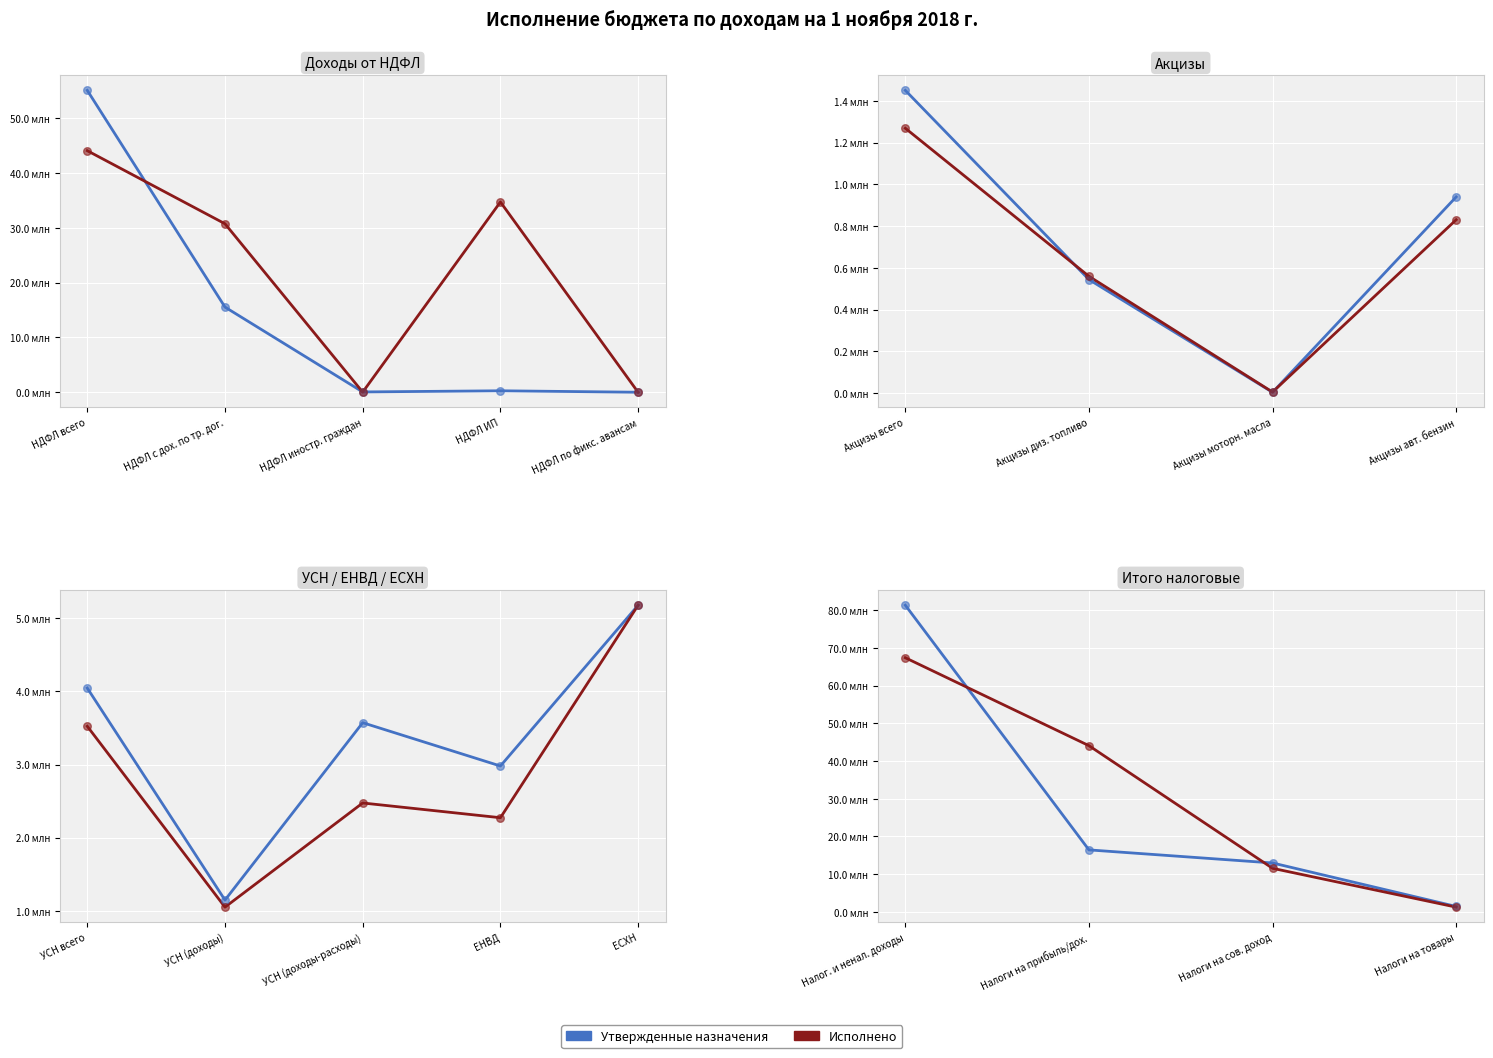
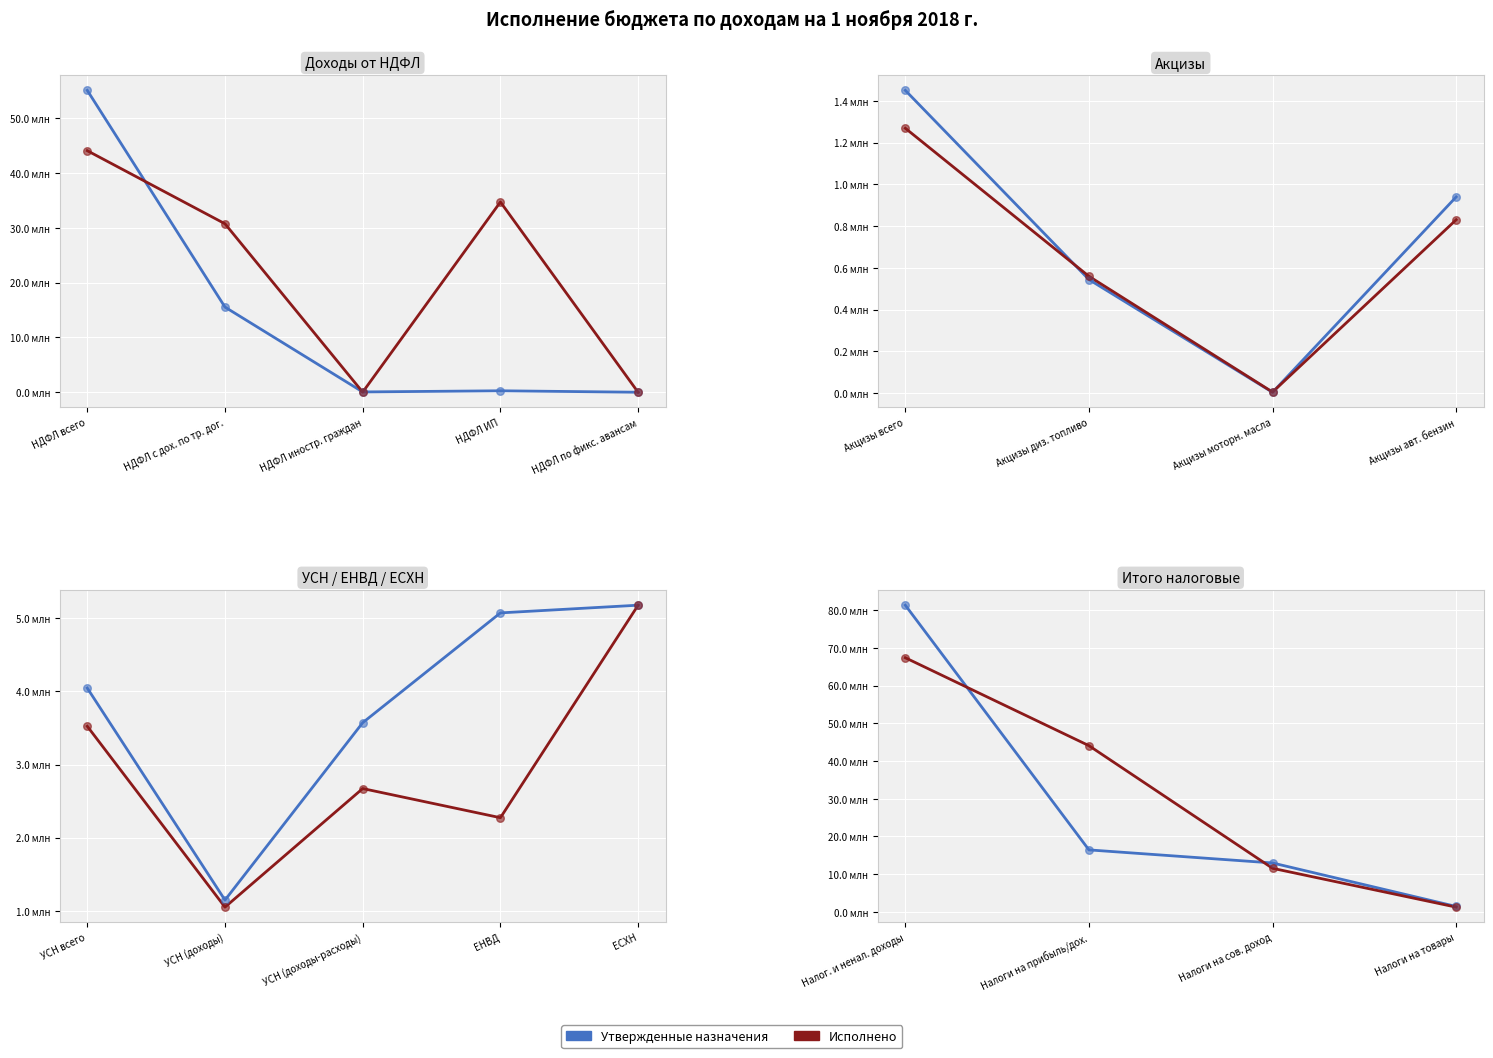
  {
    "Доходы от НДФЛ": {
      "Утвержденные назначения": {
        "НДФЛ всего": "55 млн",
        "НДФЛ с дох. по тр. дог.": "16 млн",
        "НДФЛ ИП": "0 млн"
      },
      "Исполнено": {
        "НДФЛ всего": "44 млн",
        "НДФЛ с дох. по тр. дог.": "31 млн",
        "НДФЛ ИП": "35 млн"
      }
    },
    "Акцизы": {
      "Утвержденные назначения": {
        "Акцизы всего": "1.45 млн",
        "Акцизы диз. топливо": "0.54 млн",
        "Акцизы авт. бензин": "0.94 млн"
      },
      "Исполнено": {
        "Акцизы всего": "1.27 млн",
        "Акцизы диз. топливо": "0.56 млн",
        "Акцизы авт. бензин": "0.83 млн"
      }
    },
    "УСН / ЕНВД / ЕСХН": {
      "Утвержденные назначения": {
        "УСН всего": "4.0 млн",
        "УСН (доходы)": "1.1 млн",
        "УСН (доходы-расходы)": "3.6 млн",
-       "ЕНВД": "3.0 млн"
+       "ЕНВД": "5.1 млн"
      },
      "Исполнено": {
        "УСН всего": "3.5 млн",
        "УСН (доходы)": "1.0 млн",
-       "УСН (доходы-расходы)": "2.5 млн",
+       "УСН (доходы-расходы)": "2.7 млн",
        "ЕНВД": "2.3 млн"
      }
    },
    "Итого налоговые": {
      "Утвержденные назначения": {
        "Налог. и ненал. доходы": "81 млн",
        "Налоги на прибыль/дох.": "16 млн",
        "Налоги на сов. доход": "13 млн"
      },
      "Исполнено": {
        "Налог. и ненал. доходы": "67 млн",
        "Налоги на прибыль/дох.": "44 млн",
        "Налоги на сов. доход": "12 млн"
      }
    }
  }
